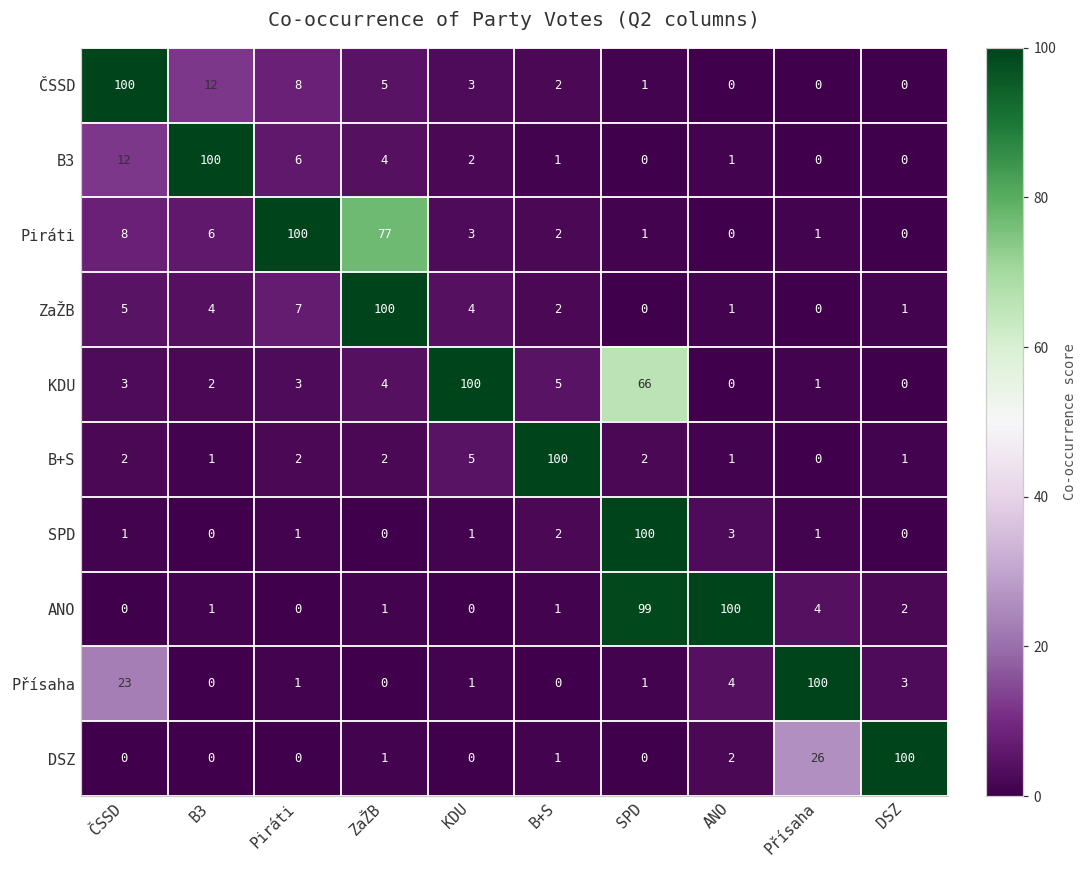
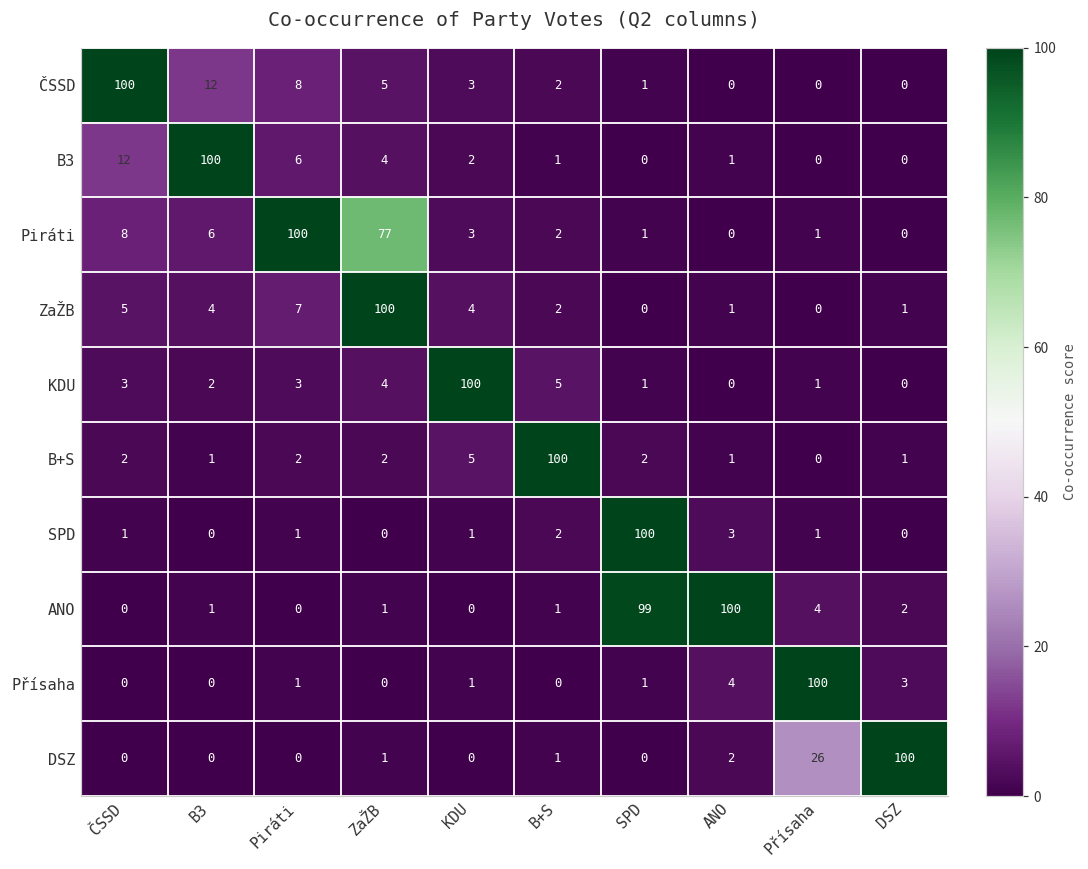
  {
    "ČSSD": {
      "ČSSD": 100,
      "B3": 12,
      "Piráti": 8,
      "ZaŽB": 5,
      "KDU": 3,
      "B+S": 2,
      "SPD": 1,
      "ANO": 0,
      "Přísaha": 0,
      "DSZ": 0
    },
    "B3": {
      "ČSSD": 12,
      "B3": 100,
      "Piráti": 6,
      "ZaŽB": 4,
      "KDU": 2,
      "B+S": 1,
      "SPD": 0,
      "ANO": 1,
      "Přísaha": 0,
      "DSZ": 0
    },
    "Piráti": {
      "ČSSD": 8,
      "B3": 6,
      "Piráti": 100,
      "ZaŽB": 77,
      "KDU": 3,
      "B+S": 2,
      "SPD": 1,
      "ANO": 0,
      "Přísaha": 1,
      "DSZ": 0
    },
    "ZaŽB": {
      "ČSSD": 5,
      "B3": 4,
      "Piráti": 7,
      "ZaŽB": 100,
      "KDU": 4,
      "B+S": 2,
      "SPD": 0,
      "ANO": 1,
      "Přísaha": 0,
      "DSZ": 1
    },
    "KDU": {
      "ČSSD": 3,
      "B3": 2,
      "Piráti": 3,
      "ZaŽB": 4,
      "KDU": 100,
      "B+S": 5,
-     "SPD": 66,
+     "SPD": 1,
      "ANO": 0,
      "Přísaha": 1,
      "DSZ": 0
    },
    "B+S": {
      "ČSSD": 2,
      "B3": 1,
      "Piráti": 2,
      "ZaŽB": 2,
      "KDU": 5,
      "B+S": 100,
      "SPD": 2,
      "ANO": 1,
      "Přísaha": 0,
      "DSZ": 1
    },
    "SPD": {
      "ČSSD": 1,
      "B3": 0,
      "Piráti": 1,
      "ZaŽB": 0,
      "KDU": 1,
      "B+S": 2,
      "SPD": 100,
      "ANO": 3,
      "Přísaha": 1,
      "DSZ": 0
    },
    "ANO": {
      "ČSSD": 0,
      "B3": 1,
      "Piráti": 0,
      "ZaŽB": 1,
      "KDU": 0,
      "B+S": 1,
      "SPD": 99,
      "ANO": 100,
      "Přísaha": 4,
      "DSZ": 2
    },
    "Přísaha": {
-     "ČSSD": 23,
+     "ČSSD": 0,
      "B3": 0,
      "Piráti": 1,
      "ZaŽB": 0,
      "KDU": 1,
      "B+S": 0,
      "SPD": 1,
      "ANO": 4,
      "Přísaha": 100,
      "DSZ": 3
    },
    "DSZ": {
      "ČSSD": 0,
      "B3": 0,
      "Piráti": 0,
      "ZaŽB": 1,
      "KDU": 0,
      "B+S": 1,
      "SPD": 0,
      "ANO": 2,
      "Přísaha": 26,
      "DSZ": 100
    }
  }
